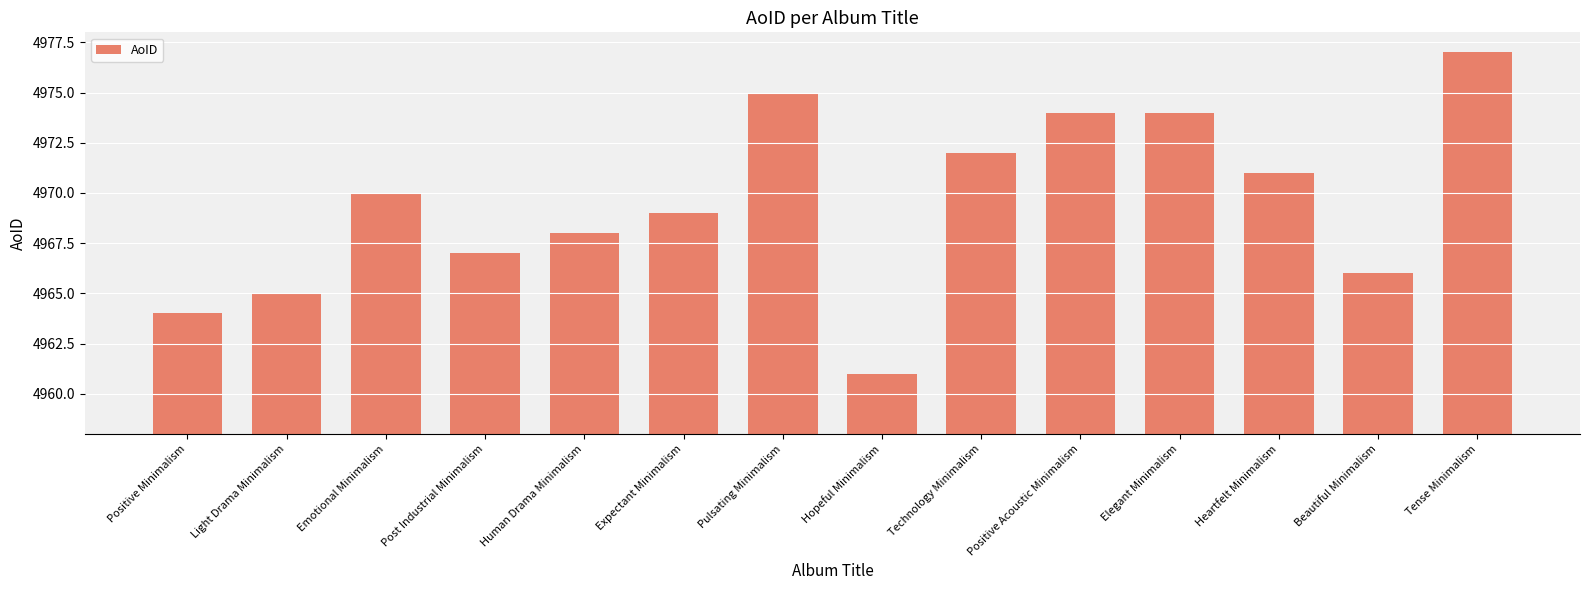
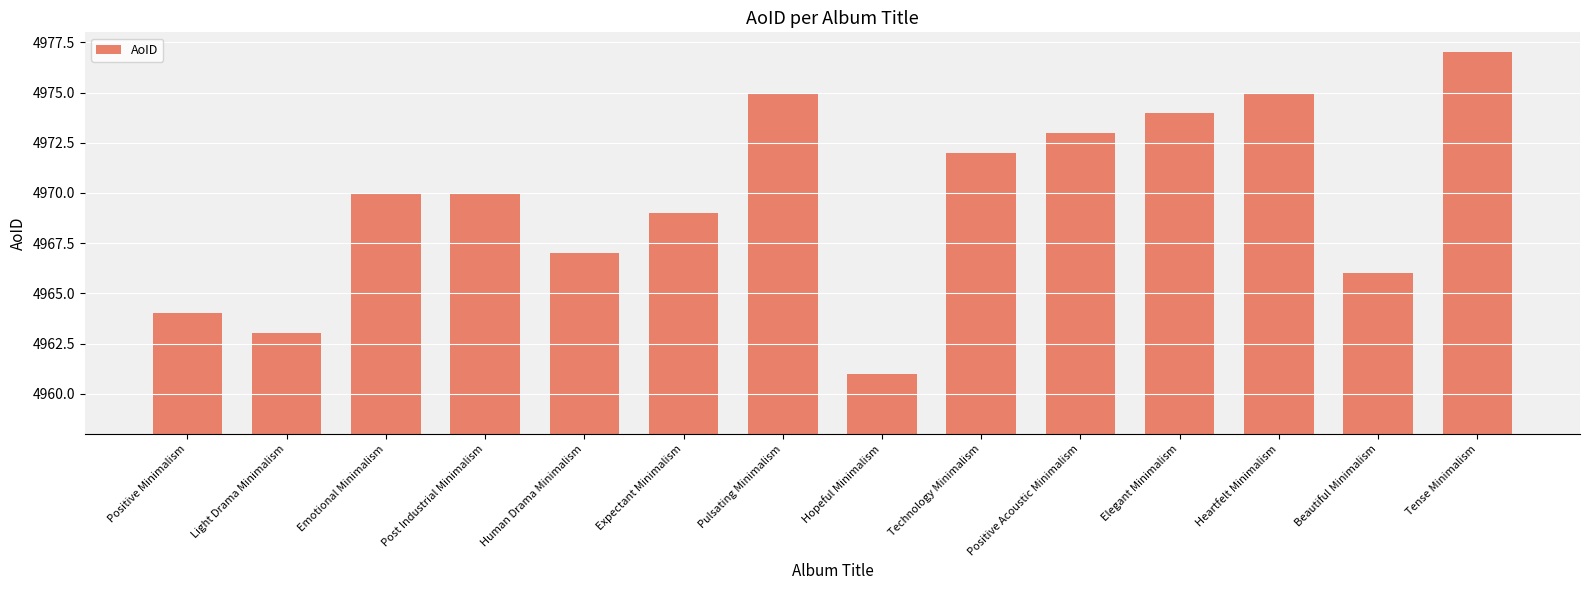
  {
    "Positive Minimalism": 4964,
-   "Light Drama Minimalism": 4965,
+   "Light Drama Minimalism": 4963,
    "Emotional Minimalism": 4970,
-   "Post Industrial Minimalism": 4967,
-   "Human Drama Minimalism": 4968,
+   "Post Industrial Minimalism": 4970,
+   "Human Drama Minimalism": 4967,
    "Expectant Minimalism": 4969,
    "Pulsating Minimalism": 4975,
    "Hopeful Minimalism": 4961,
    "Technology Minimalism": 4972,
-   "Positive Acoustic Minimalism": 4974,
+   "Positive Acoustic Minimalism": 4973,
    "Elegant Minimalism": 4974,
-   "Heartfelt Minimalism": 4971,
+   "Heartfelt Minimalism": 4975,
    "Beautiful Minimalism": 4966,
    "Tense Minimalism": 4977
  }
